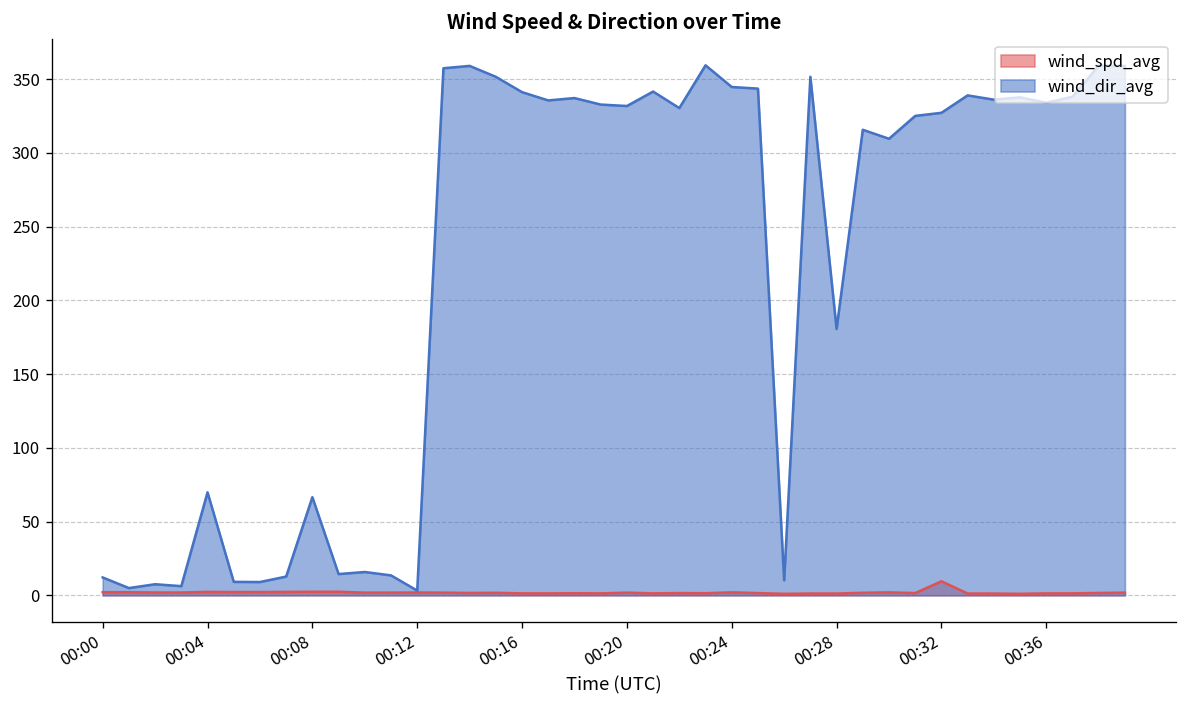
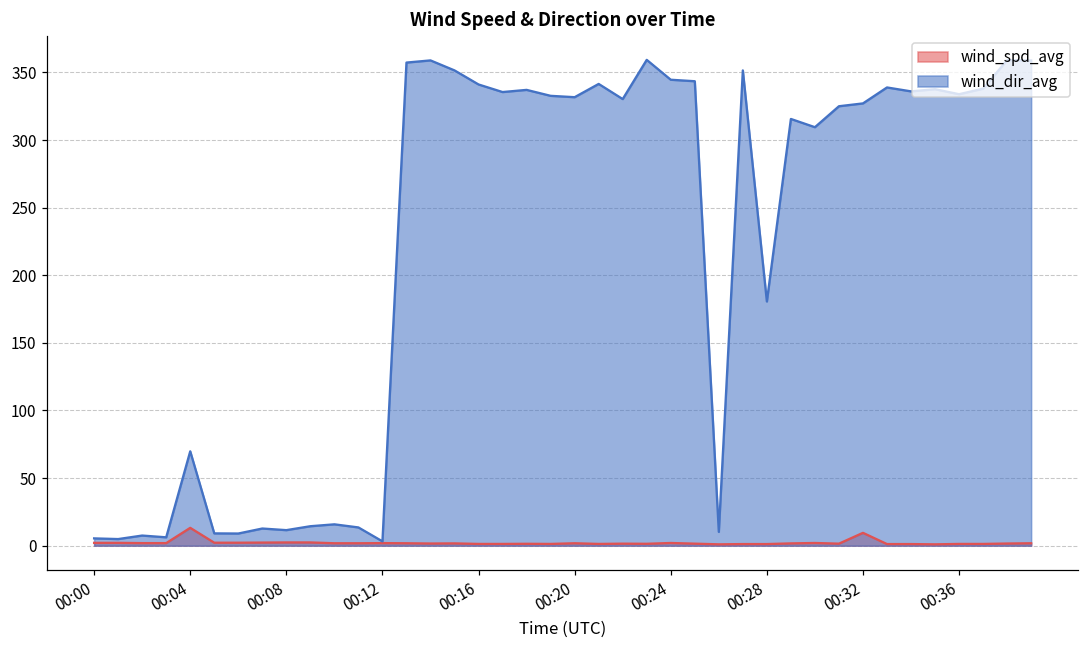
  {
    "wind_spd_avg": {
      "00:00": 2,
-     "00:04": 2,
+     "00:04": 13,
      "00:08": 2,
      "00:16": 1,
      "00:20": 2,
      "00:24": 2,
      "00:28": 1,
      "00:32": 10,
      "00:36": 1
    },
    "wind_dir_avg": {
-     "00:00": 12,
+     "00:00": 5,
      "00:04": 70,
-     "00:08": 67,
+     "00:08": 12,
      "00:16": 341,
      "00:20": 332,
      "00:24": 345,
      "00:28": 181,
      "00:32": 327,
      "00:36": 334
    }
  }
